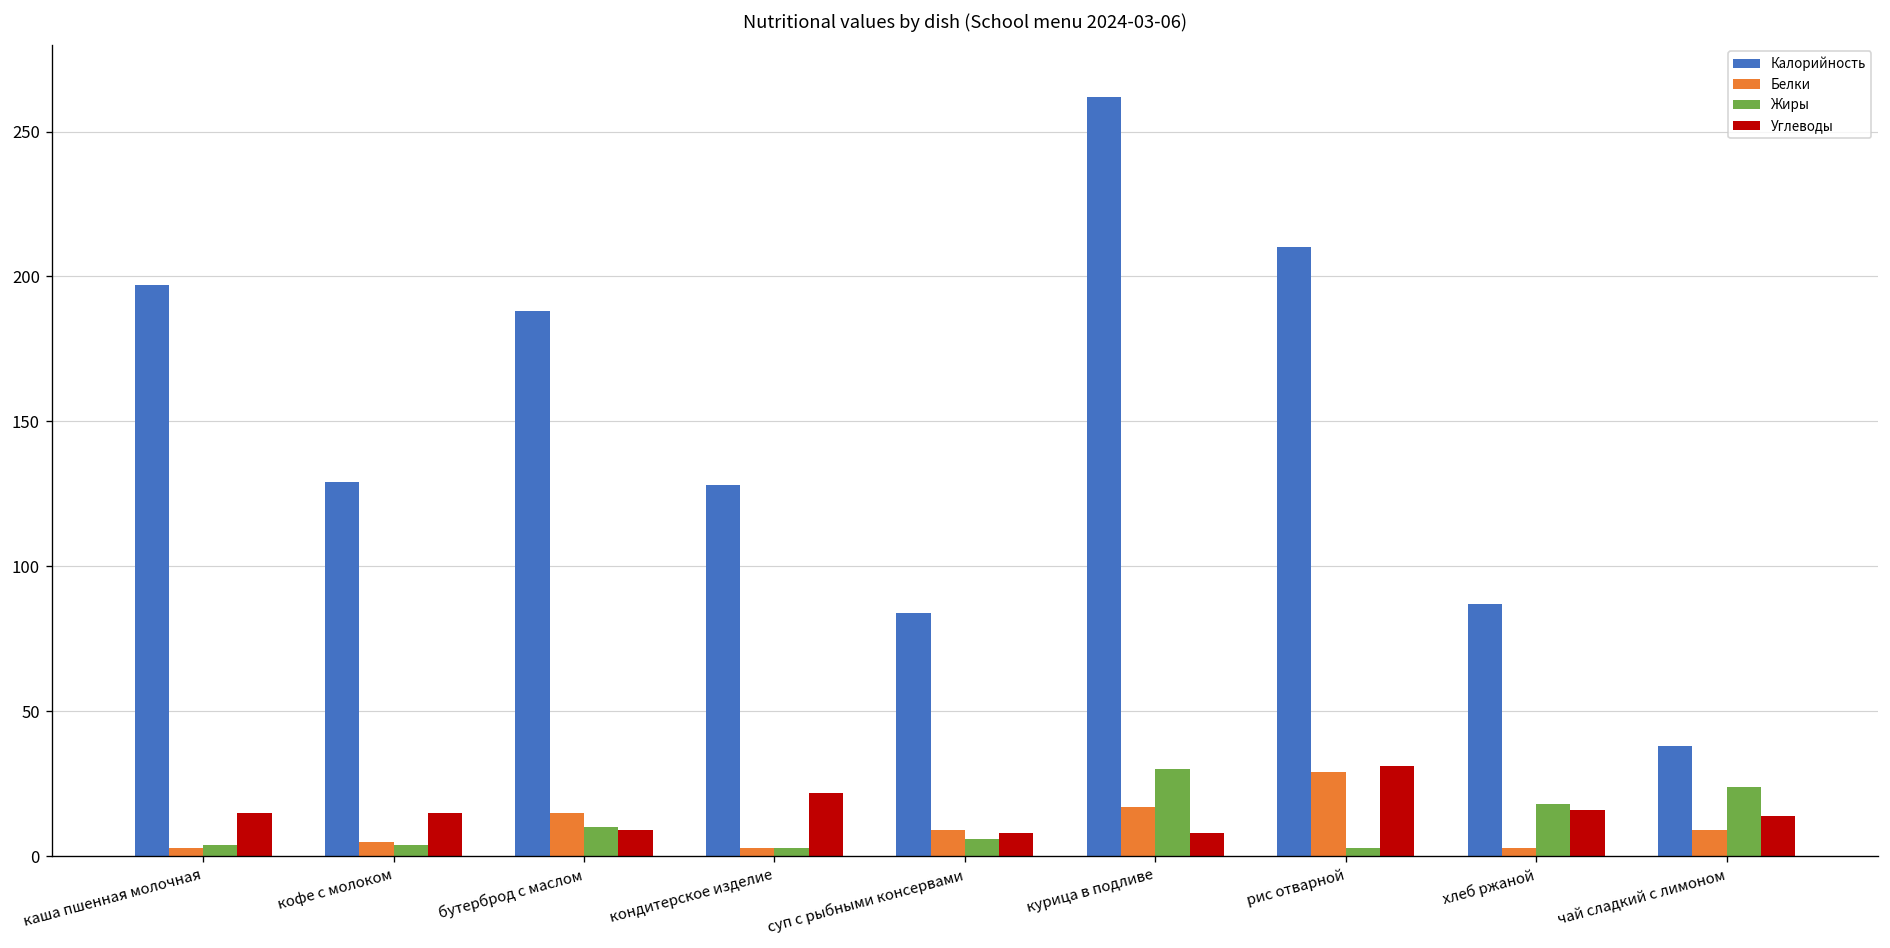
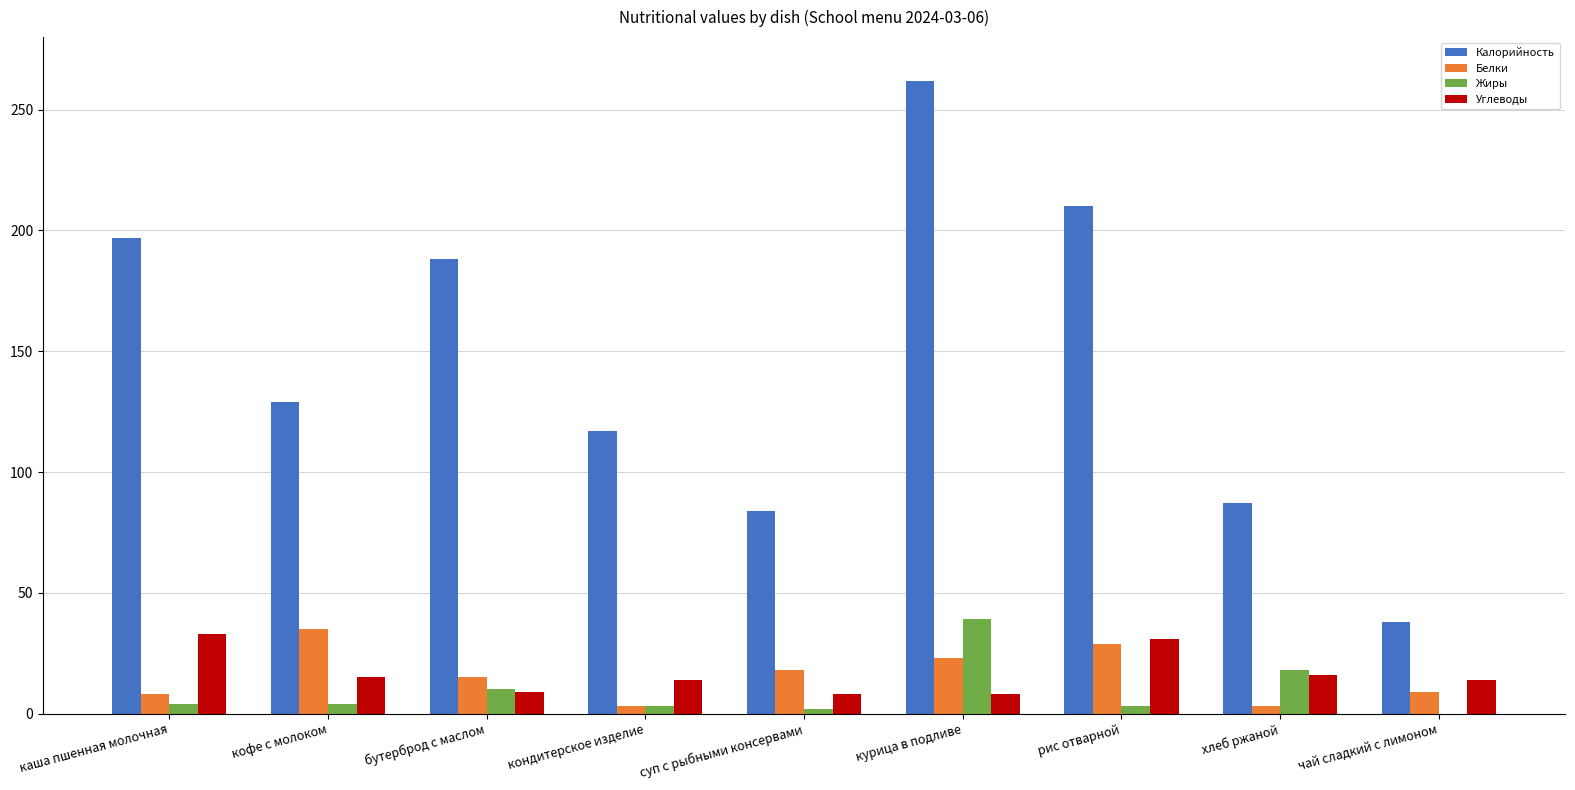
  {
    "Калорийность": {
      "каша пшенная молочная": 197,
      "кофе с молоком": 129,
      "бутерброд с маслом": 188,
-     "кондитерское изделие": 128,
+     "кондитерское изделие": 117,
      "суп с рыбными консервами": 84,
      "курица в подливе": 262,
      "рис отварной": 210,
      "хлеб ржаной": 87,
      "чай сладкий с лимоном": 38
    },
    "Белки": {
-     "каша пшенная молочная": 3,
-     "кофе с молоком": 5,
+     "каша пшенная молочная": 8,
+     "кофе с молоком": 35,
      "бутерброд с маслом": 15,
      "кондитерское изделие": 3,
-     "суп с рыбными консервами": 9,
-     "курица в подливе": 17,
+     "суп с рыбными консервами": 18,
+     "курица в подливе": 23,
      "рис отварной": 29,
      "хлеб ржаной": 3,
      "чай сладкий с лимоном": 9
    },
    "Жиры": {
      "каша пшенная молочная": 4,
      "кофе с молоком": 4,
      "бутерброд с маслом": 10,
      "кондитерское изделие": 3,
-     "суп с рыбными консервами": 6,
-     "курица в подливе": 30,
+     "суп с рыбными консервами": 2,
+     "курица в подливе": 39,
      "рис отварной": 3,
      "хлеб ржаной": 18,
-     "чай сладкий с лимоном": 24
+     "чай сладкий с лимоном": 0
    },
    "Углеводы": {
-     "каша пшенная молочная": 15,
+     "каша пшенная молочная": 33,
      "кофе с молоком": 15,
      "бутерброд с маслом": 9,
-     "кондитерское изделие": 22,
+     "кондитерское изделие": 14,
      "суп с рыбными консервами": 8,
      "курица в подливе": 8,
      "рис отварной": 31,
      "хлеб ржаной": 16,
      "чай сладкий с лимоном": 14
    }
  }
